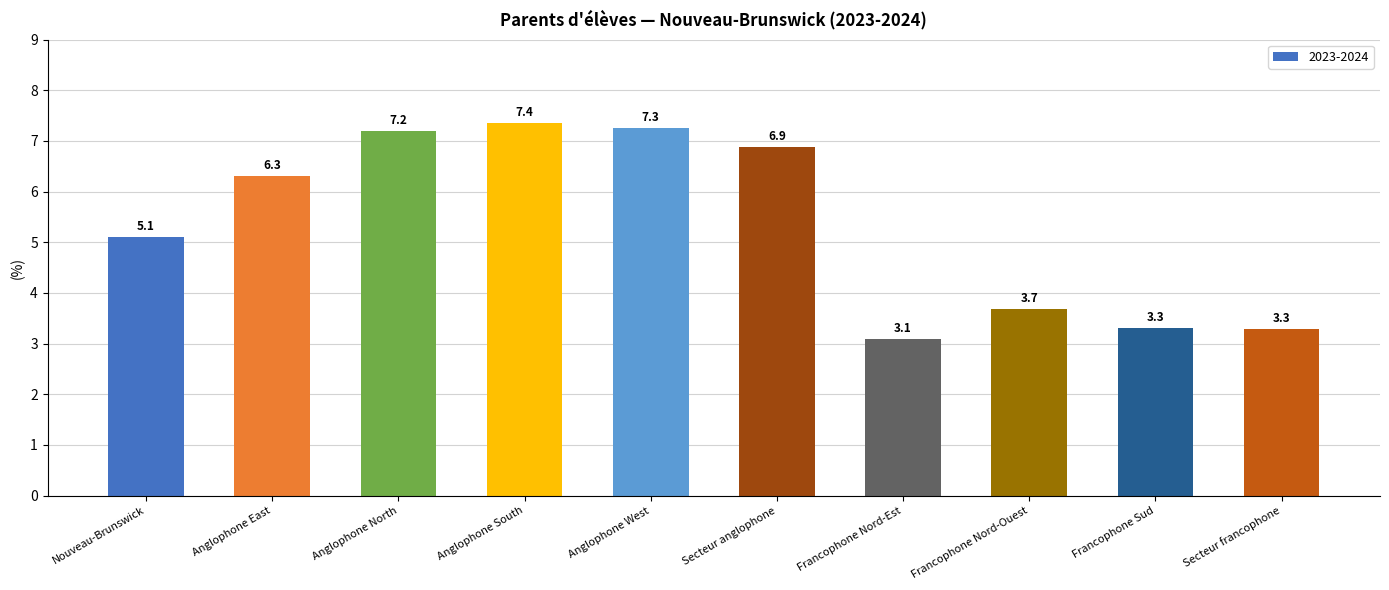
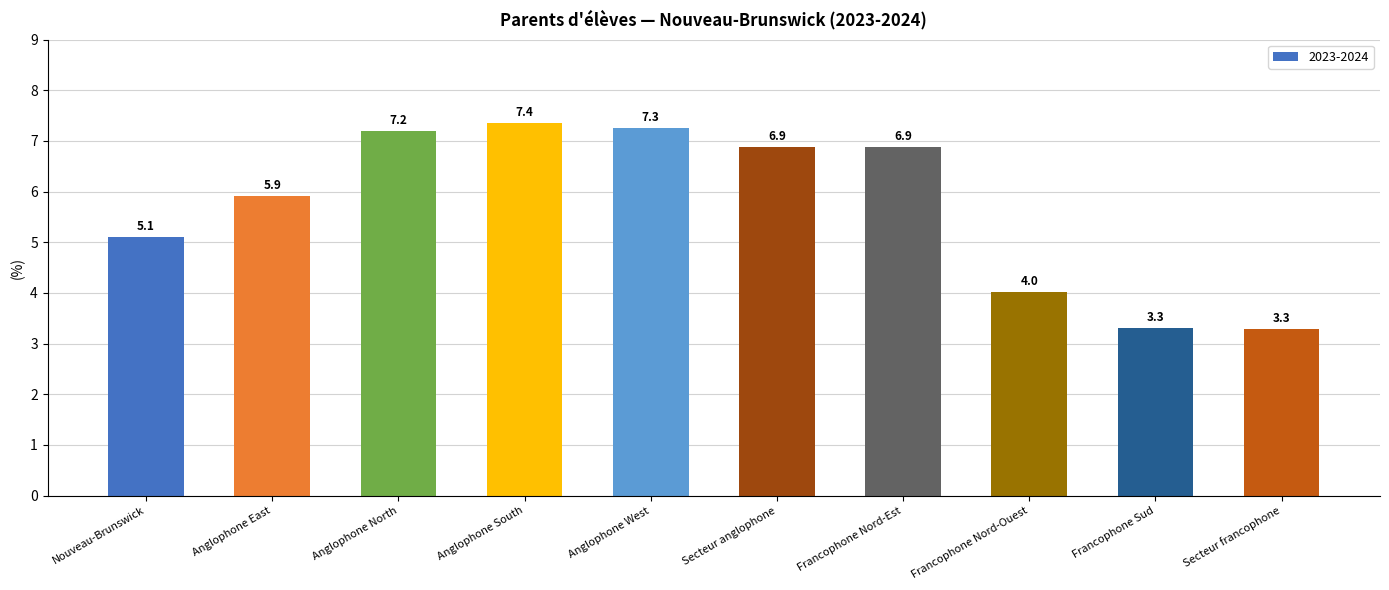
  {
    "Nouveau-Brunswick": 5.1,
-   "Anglophone East": 6.3,
+   "Anglophone East": 5.9,
    "Anglophone North": 7.2,
    "Anglophone South": 7.4,
    "Anglophone West": 7.3,
    "Secteur anglophone": 6.9,
-   "Francophone Nord-Est": 3.1,
-   "Francophone Nord-Ouest": 3.7,
+   "Francophone Nord-Est": 6.9,
+   "Francophone Nord-Ouest": 4.0,
    "Francophone Sud": 3.3,
    "Secteur francophone": 3.3
  }
